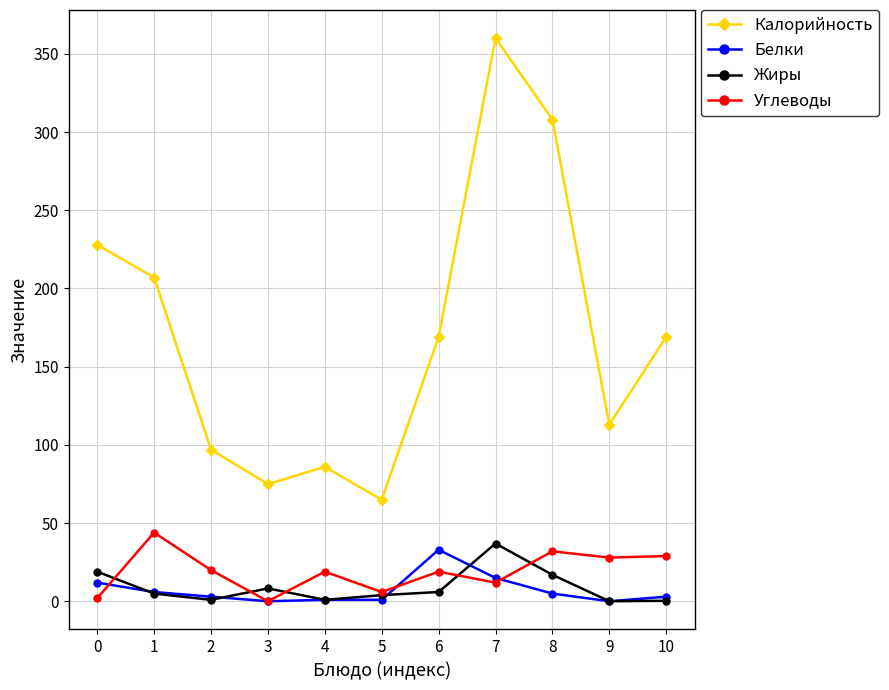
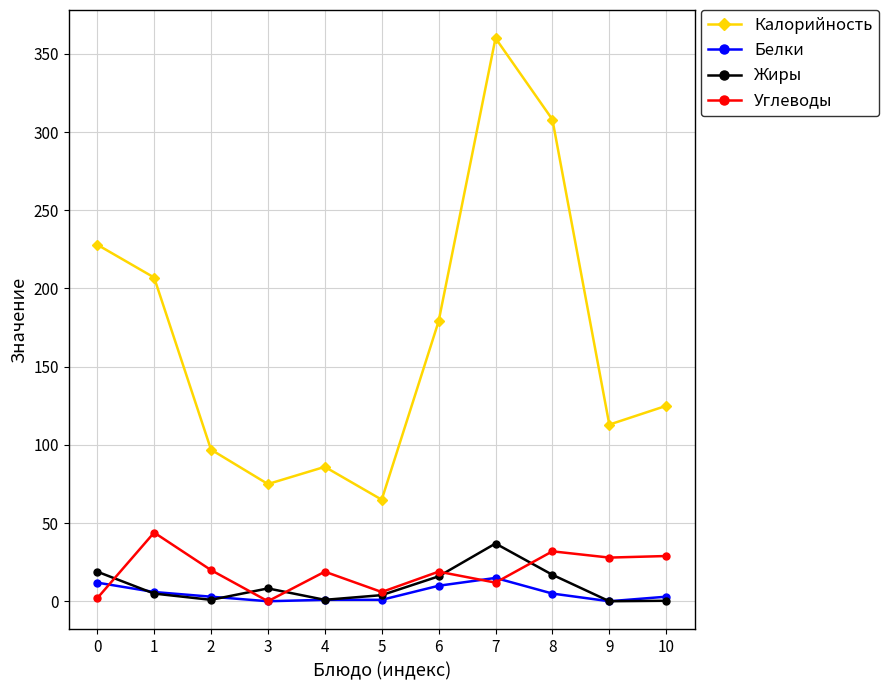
  {
    "Калорийность": {
      "0": 228,
      "1": 207,
      "2": 97,
      "3": 75,
      "4": 86,
      "5": 65,
-     "6": 169,
+     "6": 179,
      "7": 360,
      "8": 308,
      "9": 113,
-     "10": 169
+     "10": 125
    },
    "Белки": {
      "0": 12,
      "2": 3,
      "5": 1,
-     "6": 33,
+     "6": 10,
      "7": 15,
      "8": 5,
      "10": 3
    },
    "Жиры": {
      "0": 19,
      "2": 1,
      "3": 8,
      "5": 4,
-     "6": 6,
+     "6": 16,
      "7": 37,
      "8": 17,
      "10": 0
    },
    "Углеводы": {
      "0": 2,
      "1": 44,
      "2": 20,
      "4": 19,
      "5": 6,
      "6": 19,
      "7": 12,
      "8": 32,
      "9": 28,
      "10": 29
    }
  }
